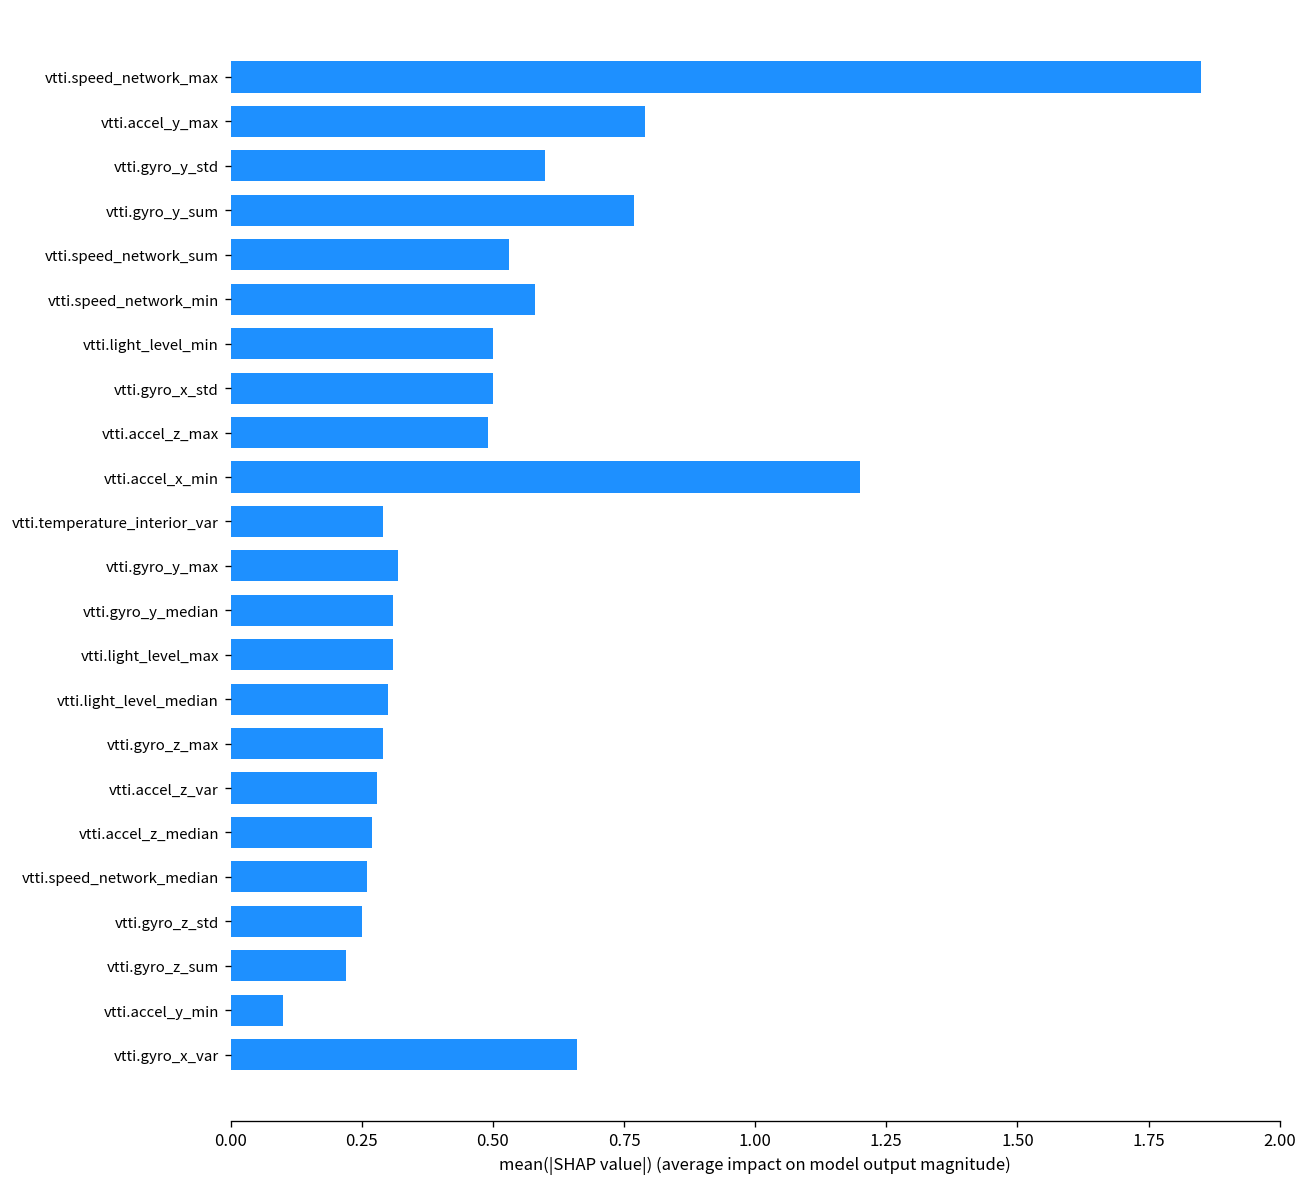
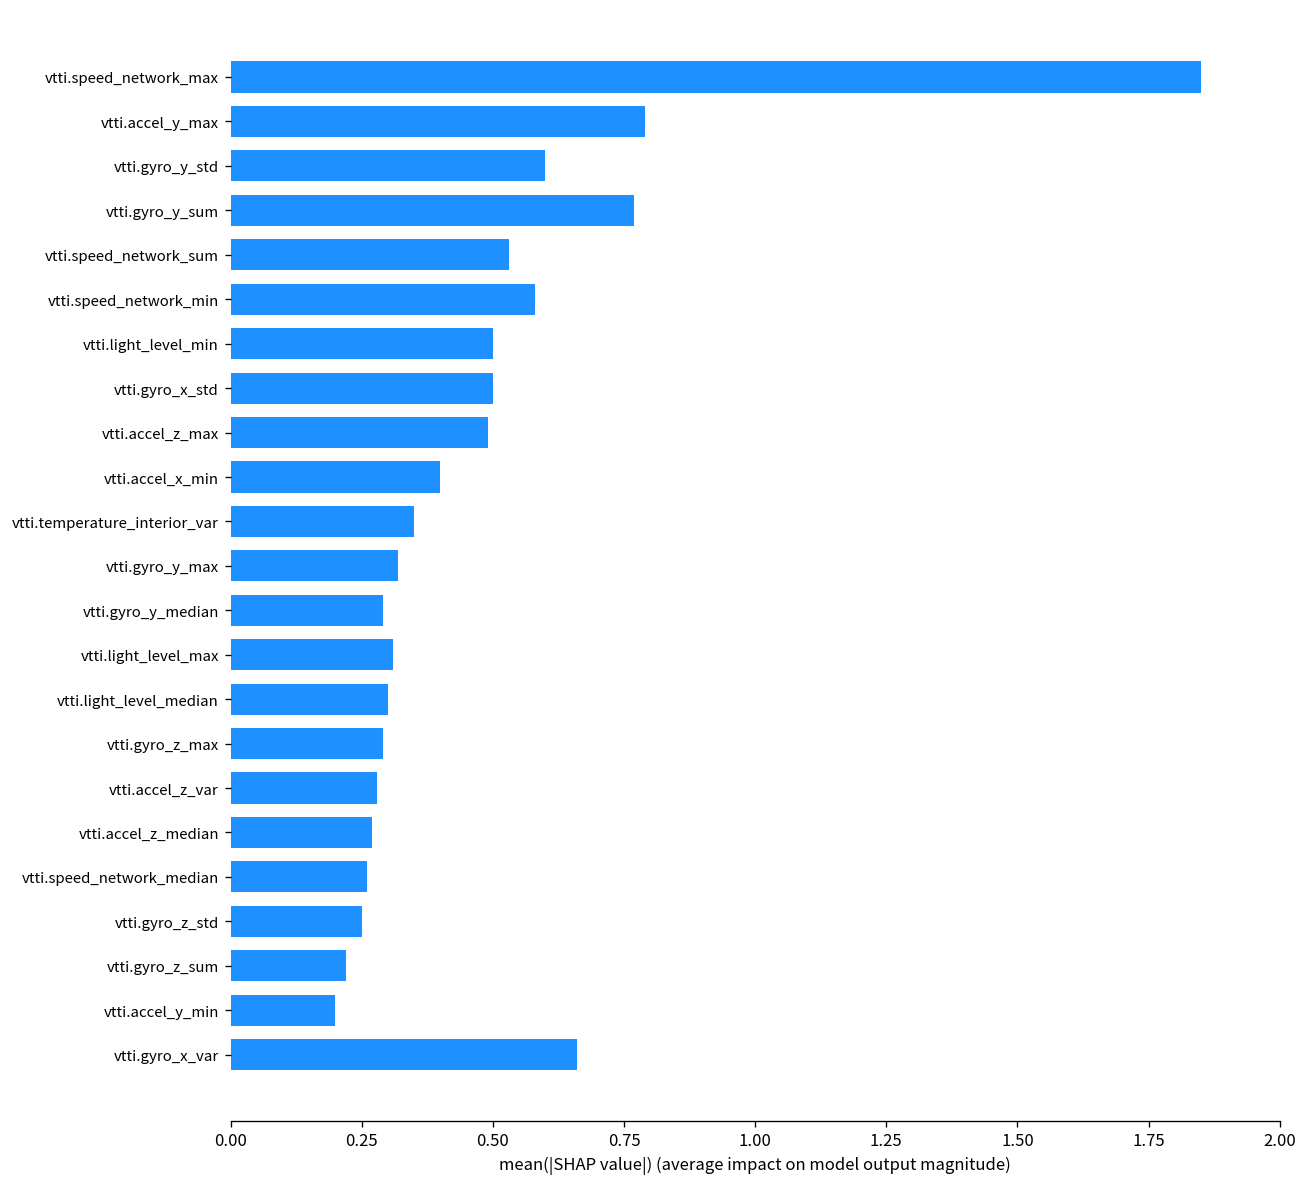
  {
    "vtti.speed_network_max": 1.85,
    "vtti.accel_y_max": 0.79,
    "vtti.gyro_y_std": 0.60,
    "vtti.gyro_y_sum": 0.77,
    "vtti.speed_network_sum": 0.53,
    "vtti.speed_network_min": 0.58,
    "vtti.light_level_min": 0.50,
    "vtti.gyro_x_std": 0.50,
    "vtti.accel_z_max": 0.49,
-   "vtti.accel_x_min": 1.2,
-   "vtti.temperature_interior_var": 0.29,
+   "vtti.accel_x_min": 0.4,
+   "vtti.temperature_interior_var": 0.35,
    "vtti.gyro_y_max": 0.32,
-   "vtti.gyro_y_median": 0.31,
+   "vtti.gyro_y_median": 0.29,
    "vtti.light_level_max": 0.31,
    "vtti.light_level_median": 0.30,
    "vtti.gyro_z_max": 0.29,
    "vtti.accel_z_var": 0.28,
    "vtti.accel_z_median": 0.27,
    "vtti.speed_network_median": 0.26,
    "vtti.gyro_z_std": 0.25,
    "vtti.gyro_z_sum": 0.22,
-   "vtti.accel_y_min": 0.1,
+   "vtti.accel_y_min": 0.2,
    "vtti.gyro_x_var": 0.66
  }
